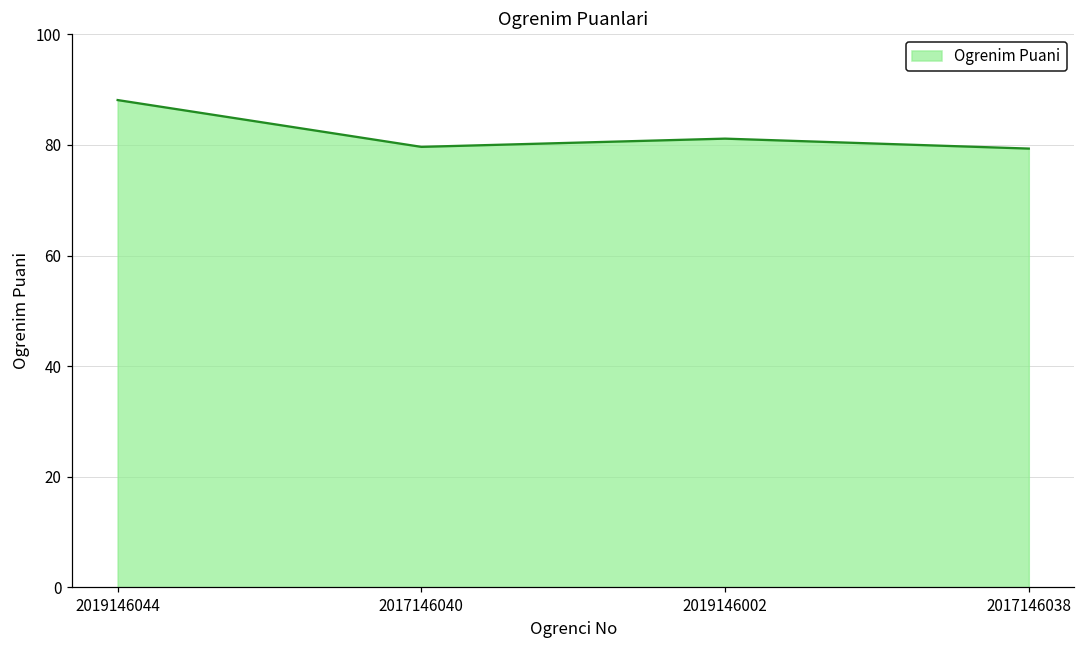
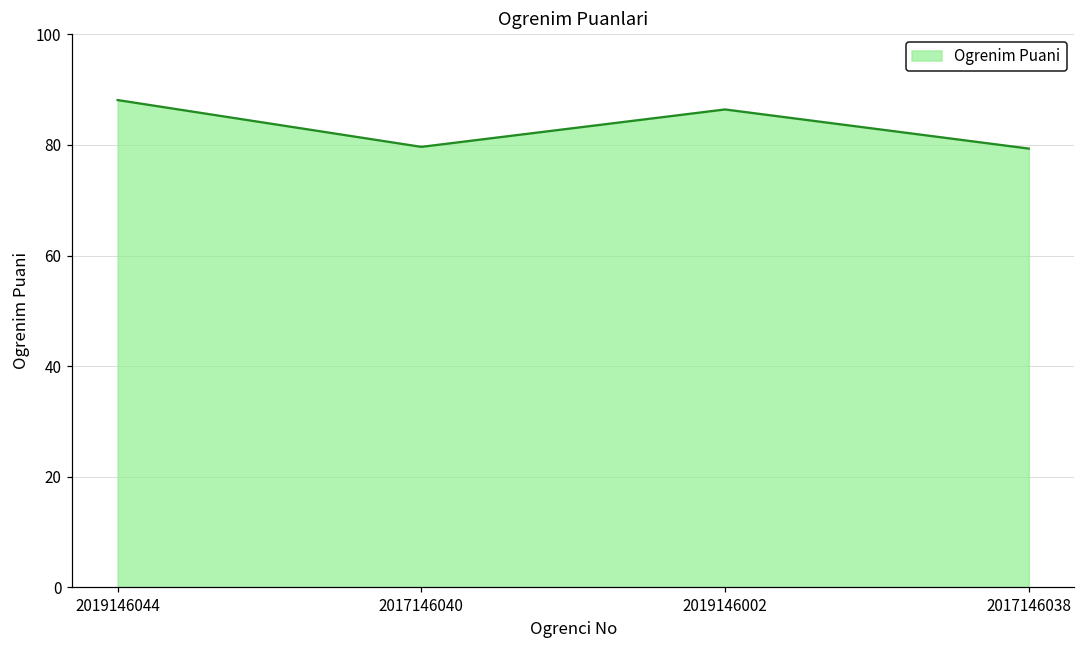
  {
    "2019146044": 88,
    "2017146040": 80,
-   "2019146002": 81,
+   "2019146002": 86,
    "2017146038": 79
  }
